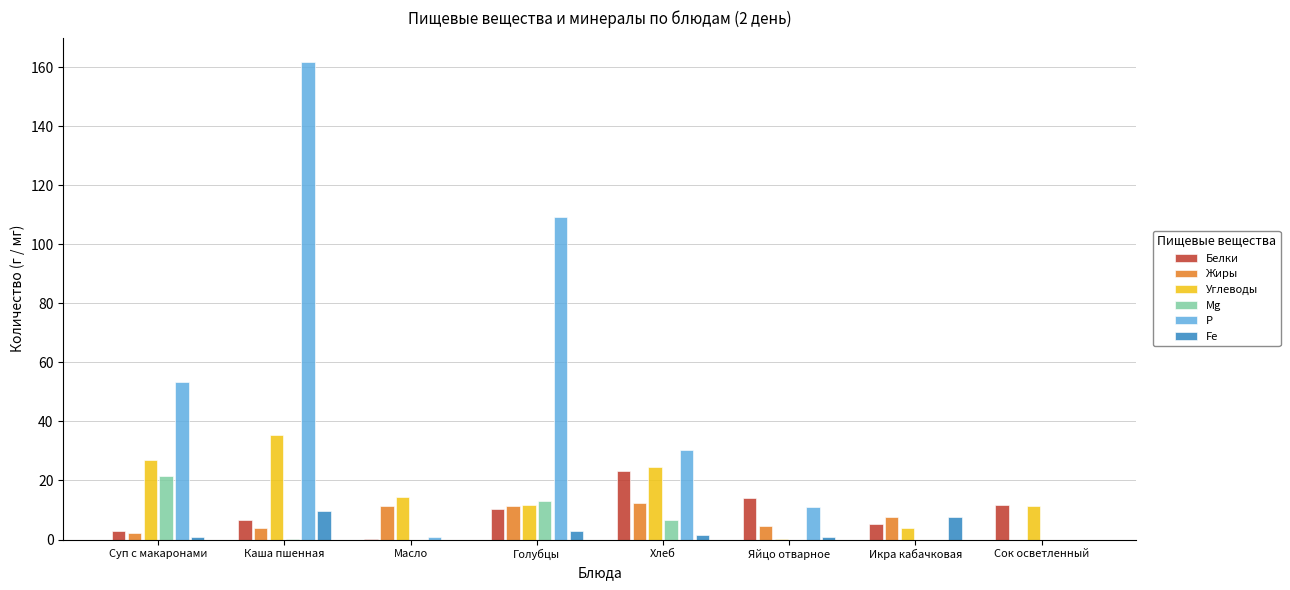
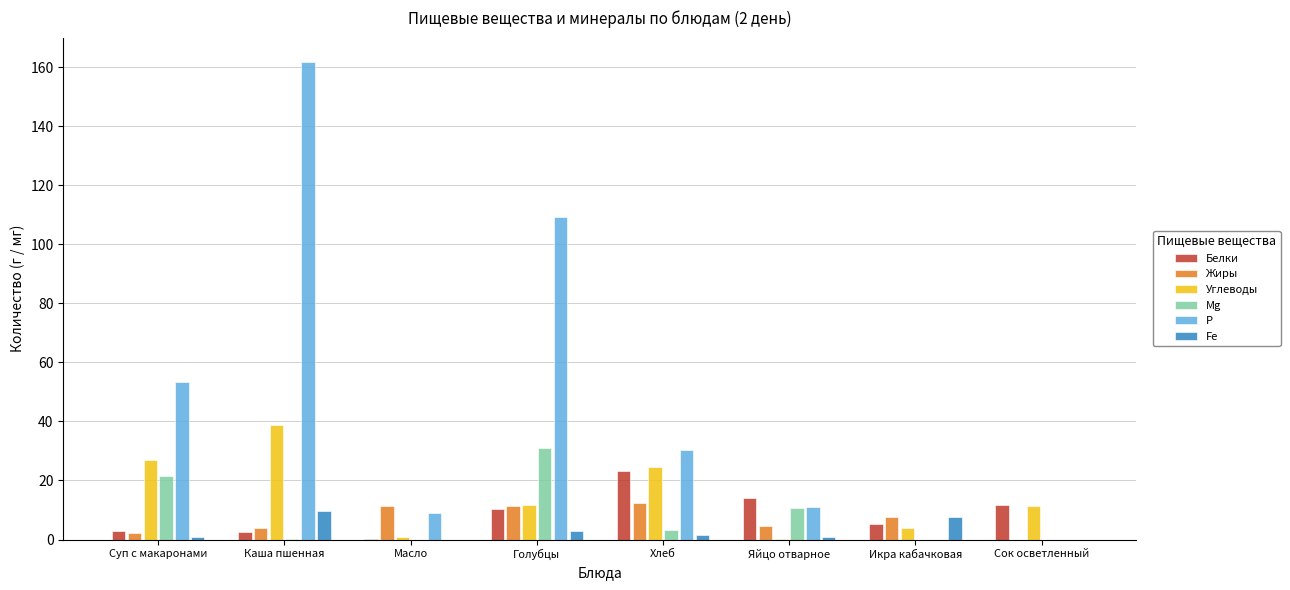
  {
    "Белки": {
      "Суп с макаронами": 3,
-     "Каша пшенная": 7,
+     "Каша пшенная": 3,
      "Голубцы": 10,
      "Хлеб": 23,
      "Яйцо отварное": 14,
      "Икра кабачковая": 5,
      "Сок осветленный": 12
    },
    "Жиры": {
      "Суп с макаронами": 2,
      "Каша пшенная": 4,
      "Масло": 11,
      "Голубцы": 11,
      "Хлеб": 13,
      "Яйцо отварное": 5,
      "Икра кабачковая": 8,
      "Сок осветленный": 0
    },
    "Углеводы": {
      "Суп с макаронами": 27,
-     "Каша пшенная": 35,
-     "Масло": 15,
+     "Каша пшенная": 39,
+     "Масло": 1,
      "Голубцы": 12,
      "Хлеб": 25,
      "Икра кабачковая": 4,
      "Сок осветленный": 11
    },
    "Mg": {
      "Суп с макаронами": 22,
      "Масло": 0,
-     "Голубцы": 13,
-     "Хлеб": 7,
-     "Яйцо отварное": 0,
+     "Голубцы": 31,
+     "Хлеб": 3,
+     "Яйцо отварное": 11,
      "Икра кабачковая": 0,
      "Сок осветленный": 0
    },
    "Р": {
      "Суп с макаронами": 53,
      "Каша пшенная": 162,
-     "Масло": 1,
+     "Масло": 9,
      "Голубцы": 109,
      "Хлеб": 31,
      "Яйцо отварное": 11,
      "Икра кабачковая": 0,
      "Сок осветленный": 0
    },
    "Fe": {
      "Суп с макаронами": 1,
      "Каша пшенная": 10,
      "Масло": 0,
      "Голубцы": 3,
      "Хлеб": 1,
      "Яйцо отварное": 1,
      "Икра кабачковая": 8,
      "Сок осветленный": 0
    }
  }
